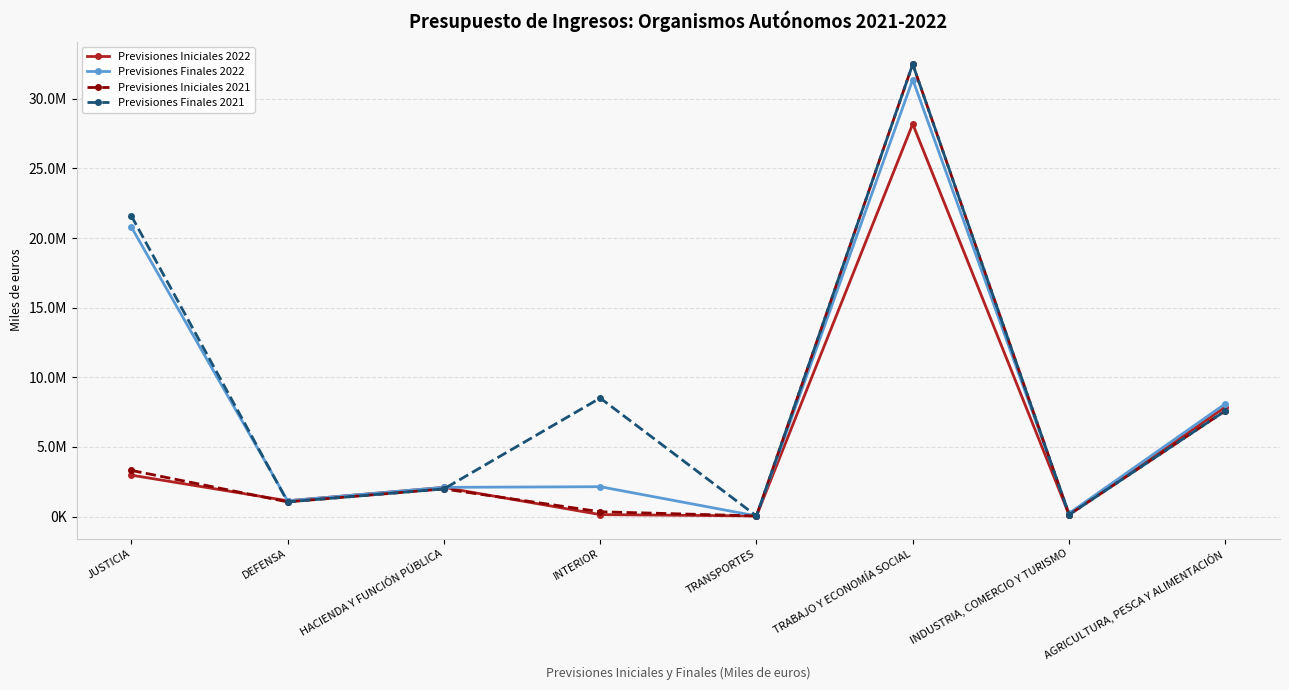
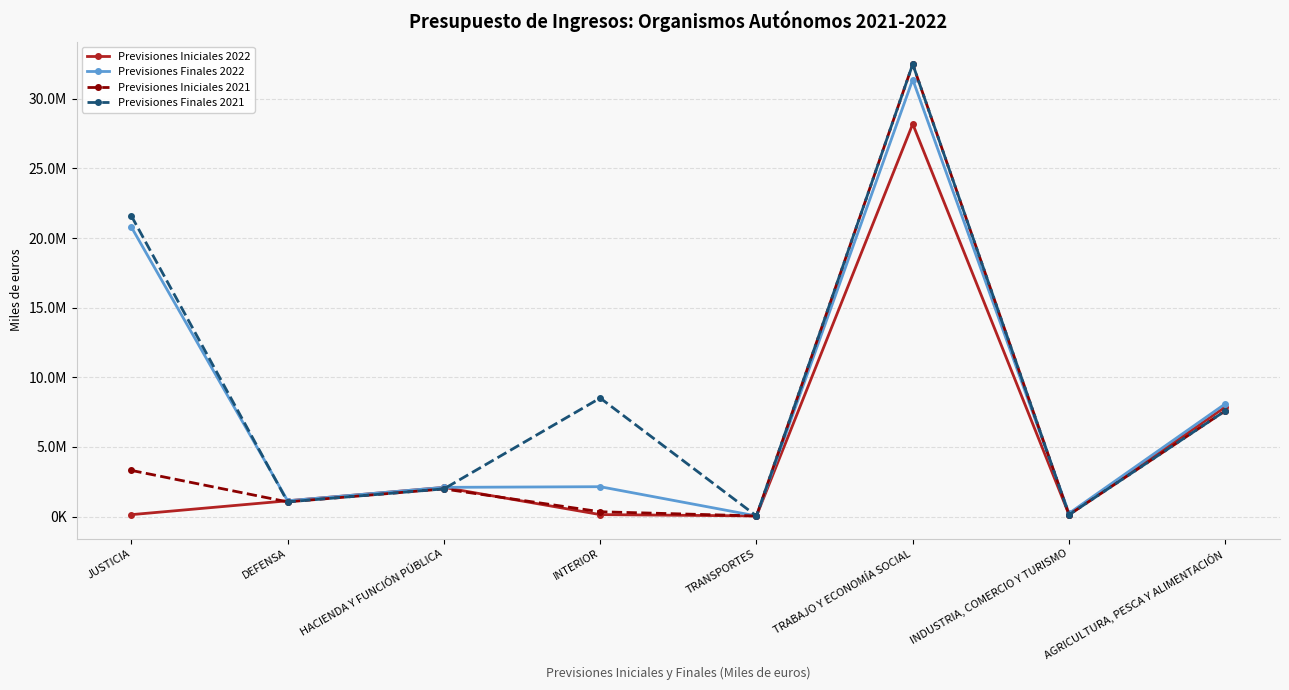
  {
    "Previsiones Iniciales 2022": {
-     "JUSTICIA": 3000000,
+     "JUSTICIA": 100000,
      "INTERIOR": 100000,
      "TRABAJO Y ECONOMÍA SOCIAL": 28200000,
      "AGRICULTURA, PESCA Y ALIMENTACIÓN": 7900000
    },
    "Previsiones Finales 2022": {
      "JUSTICIA": 20800000,
      "INTERIOR": 2100000,
      "TRABAJO Y ECONOMÍA SOCIAL": 31400000,
      "AGRICULTURA, PESCA Y ALIMENTACIÓN": 8100000
    },
    "Previsiones Iniciales 2021": {
      "JUSTICIA": 3300000,
      "INTERIOR": 300000
    },
    "Previsiones Finales 2021": {
      "JUSTICIA": 21600000,
      "INTERIOR": 8500000
    }
  }
